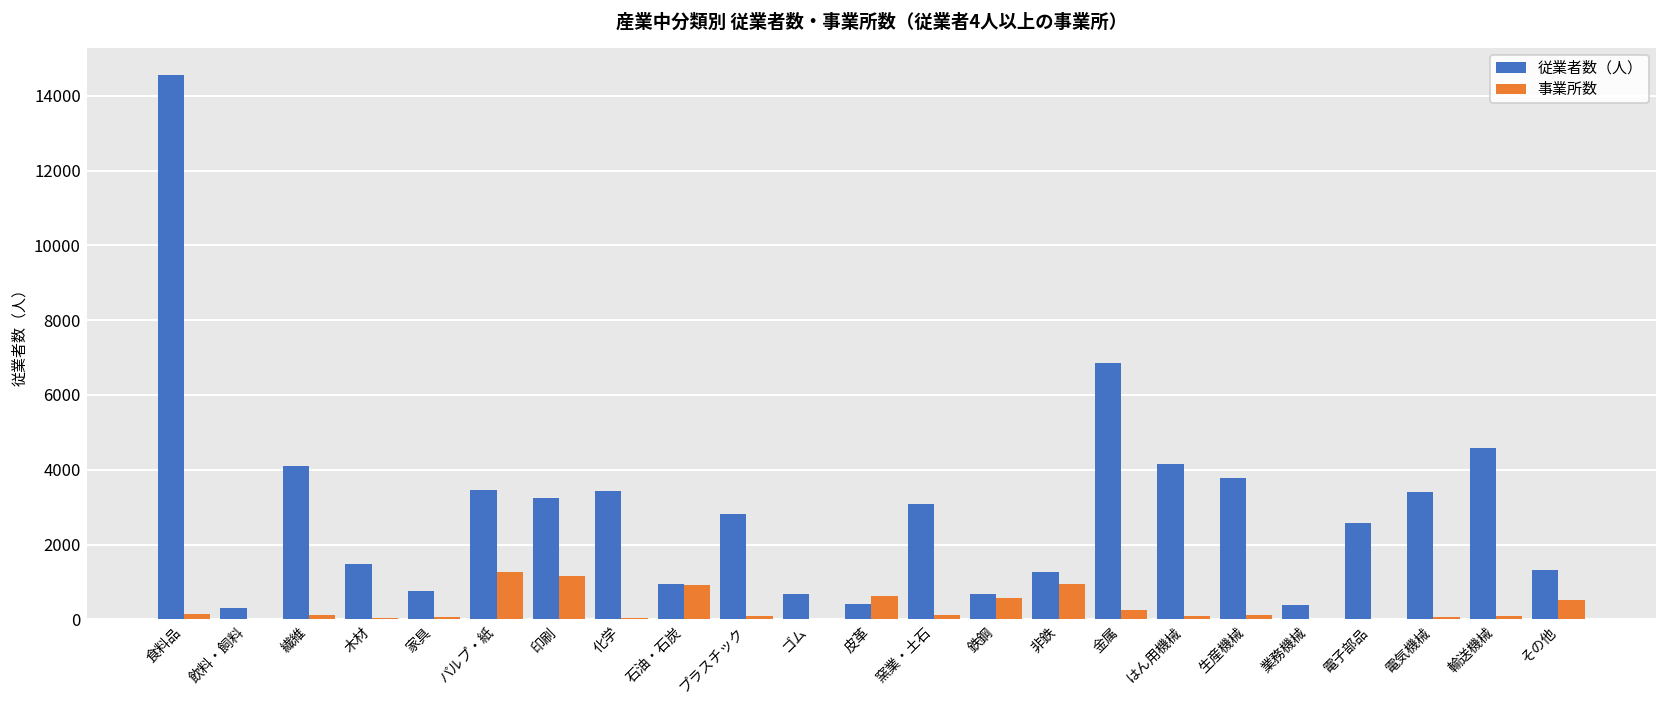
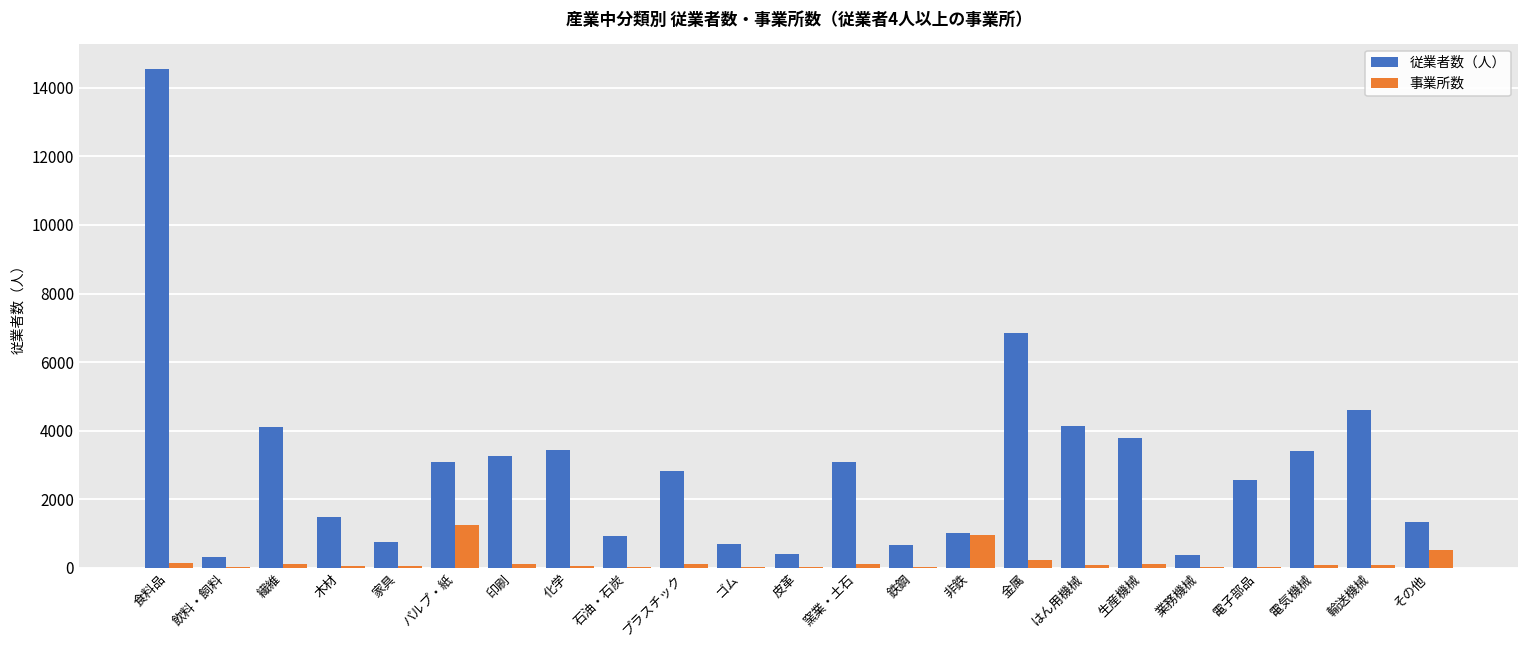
  {
    "従業者数（人）": {
      "食料品": 14600,
      "飲料・飼料": 300,
      "繊維": 4100,
      "木材": 1500,
      "家具": 800,
-     "パルプ・紙": 3500,
+     "パルプ・紙": 3100,
      "印刷": 3300,
      "化学": 3400,
      "石油・石炭": 900,
      "プラスチック": 2800,
      "ゴム": 700,
      "皮革": 400,
      "窯業・土石": 3100,
      "鉄鋼": 700,
-     "非鉄": 1300,
+     "非鉄": 1000,
      "金属": 6900,
      "はん用機械": 4100,
      "生産機械": 3800,
      "業務機械": 400,
      "電子部品": 2600,
      "電気機械": 3400,
      "輸送機械": 4600,
      "その他": 1300
    },
    "事業所数": {
      "食料品": 100,
      "繊維": 100,
      "パルプ・紙": 1300,
-     "印刷": 1200,
-     "石油・石炭": 900,
+     "印刷": 100,
+     "石油・石炭": 0,
      "プラスチック": 100,
-     "皮革": 600,
+     "皮革": 0,
      "窯業・土石": 100,
-     "鉄鋼": 600,
+     "鉄鋼": 0,
      "非鉄": 900,
      "金属": 200,
      "はん用機械": 100,
      "生産機械": 100,
      "輸送機械": 100,
      "その他": 500
    }
  }
